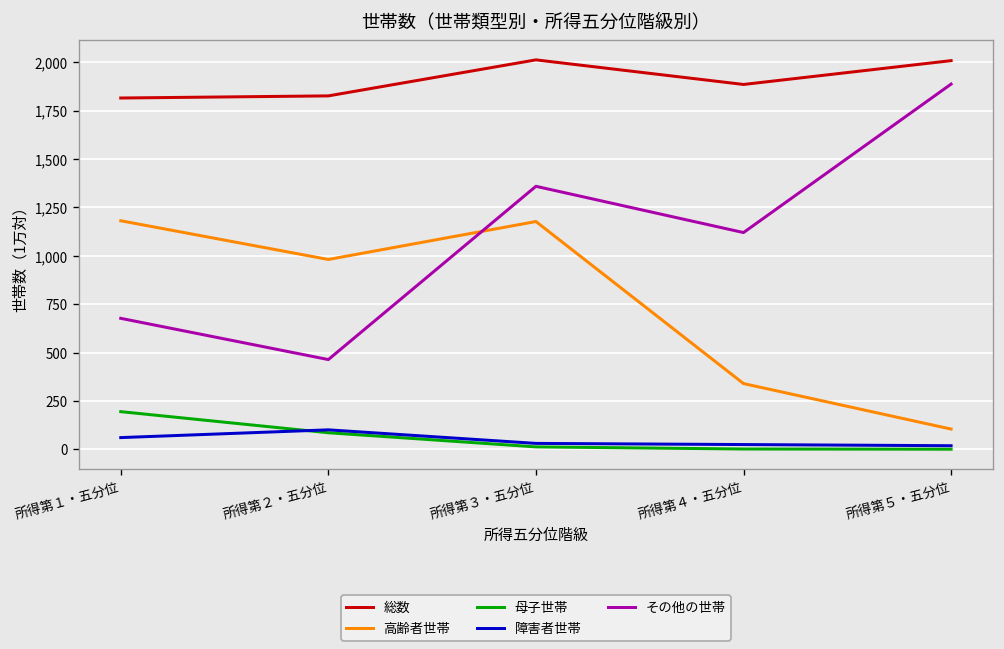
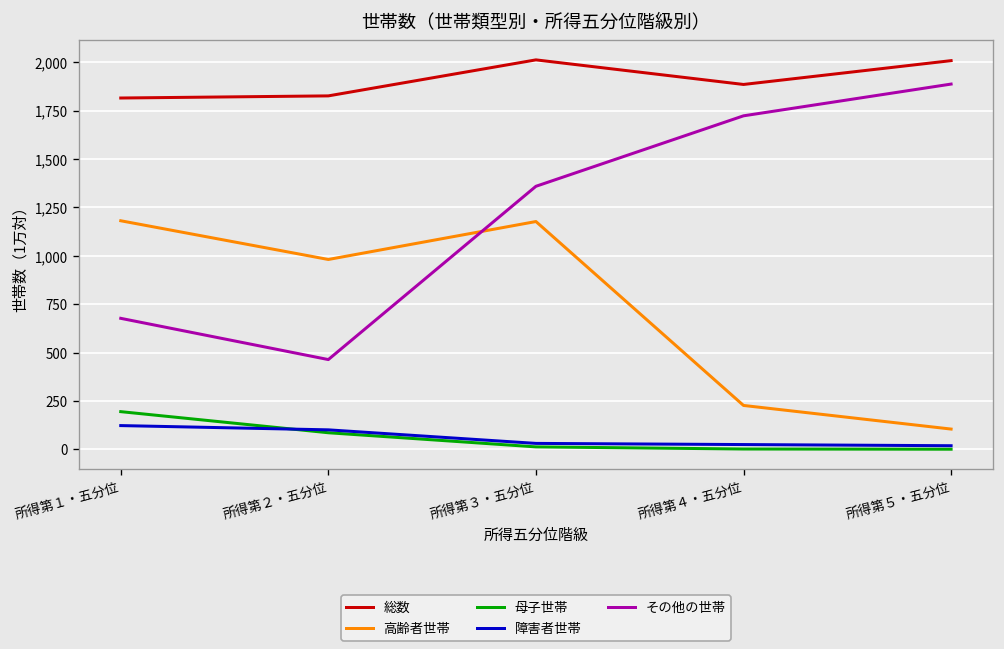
  {
    "総数": {
      "所得第１・五分位": "1,820",
      "所得第２・五分位": "1,830",
      "所得第３・五分位": "2,010",
      "所得第４・五分位": "1,890",
      "所得第５・五分位": "2,010"
    },
    "高齢者世帯": {
      "所得第１・五分位": "1,180",
      "所得第２・五分位": "980",
      "所得第３・五分位": "1,180",
-     "所得第４・五分位": "340",
+     "所得第４・五分位": "230",
      "所得第５・五分位": "110"
    },
    "母子世帯": {
      "所得第１・五分位": "200",
      "所得第３・五分位": "10",
      "所得第４・五分位": "0",
      "所得第５・五分位": "0"
    },
    "障害者世帯": {
-     "所得第１・五分位": "60",
+     "所得第１・五分位": "120",
      "所得第３・五分位": "30",
      "所得第４・五分位": "30",
      "所得第５・五分位": "20"
    },
    "その他の世帯": {
      "所得第１・五分位": "680",
      "所得第２・五分位": "460",
      "所得第３・五分位": "1,360",
-     "所得第４・五分位": "1,120",
+     "所得第４・五分位": "1,720",
      "所得第５・五分位": "1,890"
    }
  }
